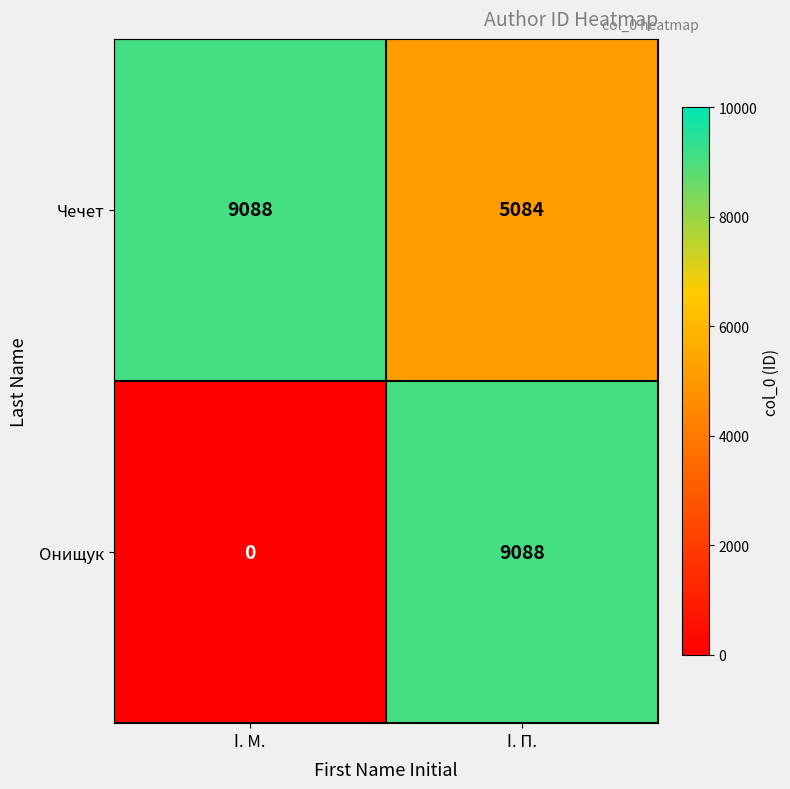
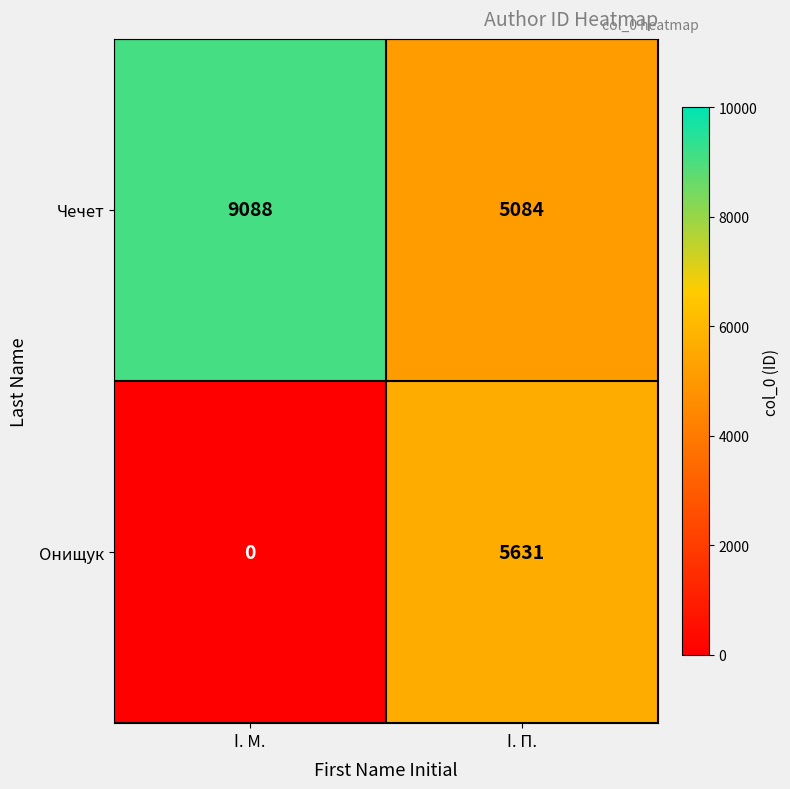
  {
    "Чечет": {
      "І. М.": 9088,
      "І. П.": 5084
    },
    "Онищук": {
      "І. М.": 0,
-     "І. П.": 9088
+     "І. П.": 5631
    }
  }
